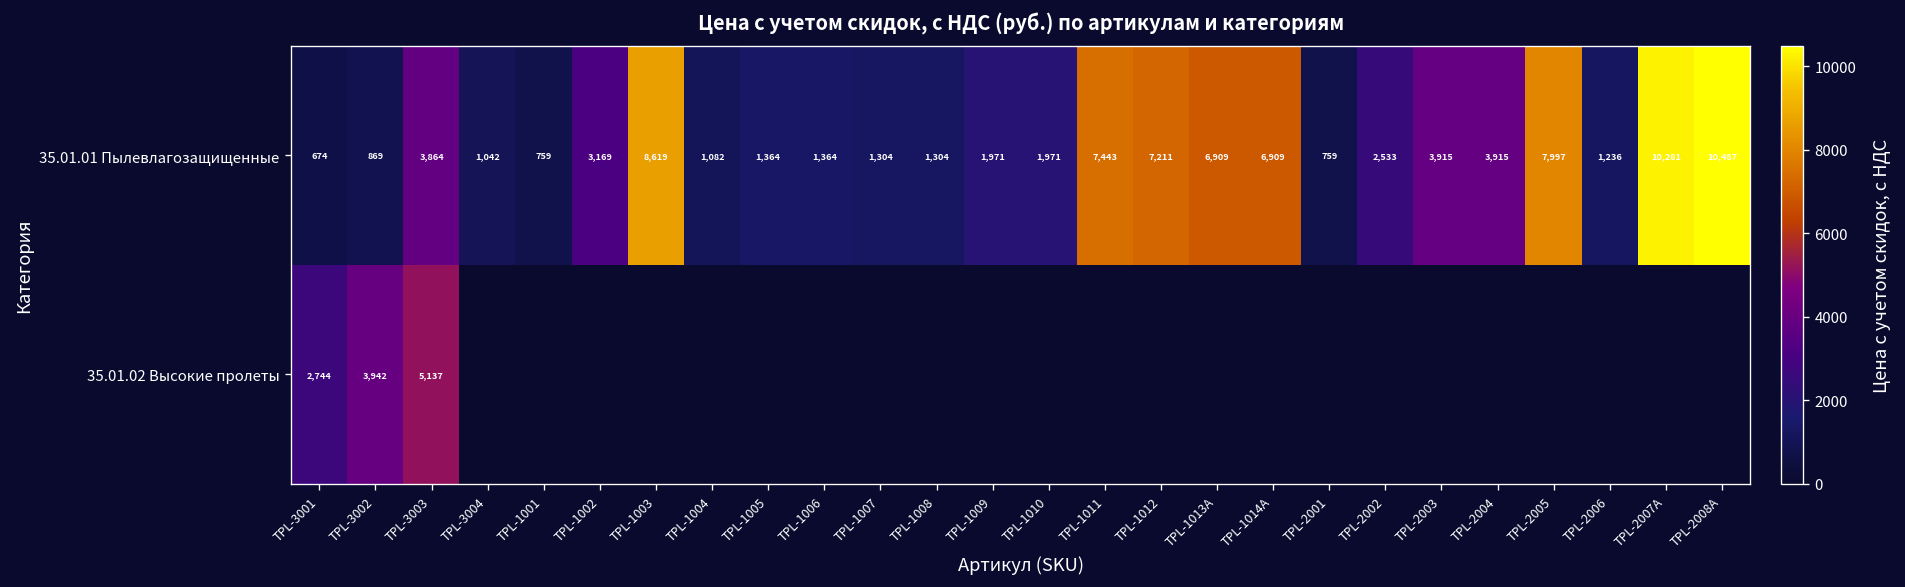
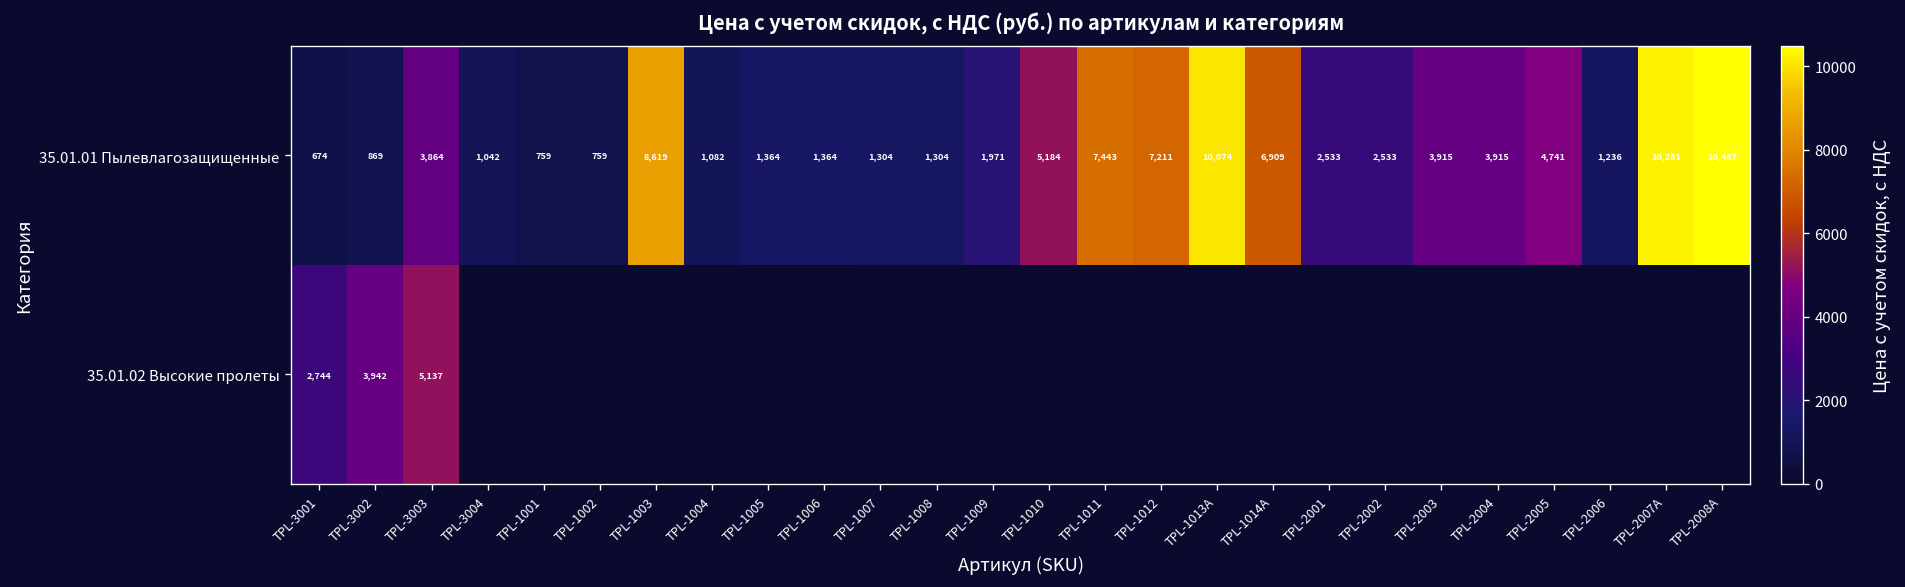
  {
    "35.01.01 Пылевлагозащищенные": {
      "TPL-3001": "674",
      "TPL-3002": "869",
      "TPL-3003": "3,864",
      "TPL-3004": "1,042",
      "TPL-1001": "759",
-     "TPL-1002": "3,169",
+     "TPL-1002": "759",
      "TPL-1003": "8,619",
      "TPL-1004": "1,082",
      "TPL-1005": "1,364",
      "TPL-1006": "1,364",
      "TPL-1007": "1,304",
      "TPL-1008": "1,304",
      "TPL-1009": "1,971",
-     "TPL-1010": "1,971",
+     "TPL-1010": "5,184",
      "TPL-1011": "7,443",
      "TPL-1012": "7,211",
-     "TPL-1013A": "6,909",
+     "TPL-1013A": "10,074",
      "TPL-1014A": "6,909",
-     "TPL-2001": "759",
+     "TPL-2001": "2,533",
      "TPL-2002": "2,533",
      "TPL-2003": "3,915",
      "TPL-2004": "3,915",
-     "TPL-2005": "7,997",
+     "TPL-2005": "4,741",
      "TPL-2006": "1,236",
      "TPL-2007A": "10,281",
      "TPL-2008A": "10,487"
    },
    "35.01.02 Высокие пролеты": {
      "TPL-3001": "2,744",
      "TPL-3002": "3,942",
      "TPL-3003": "5,137"
    }
  }
